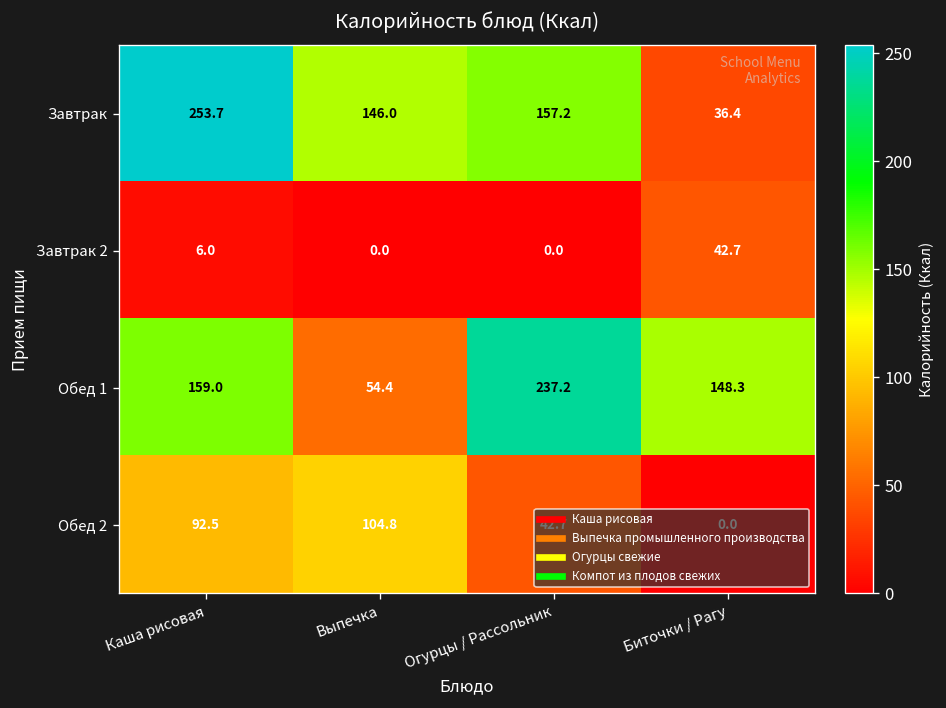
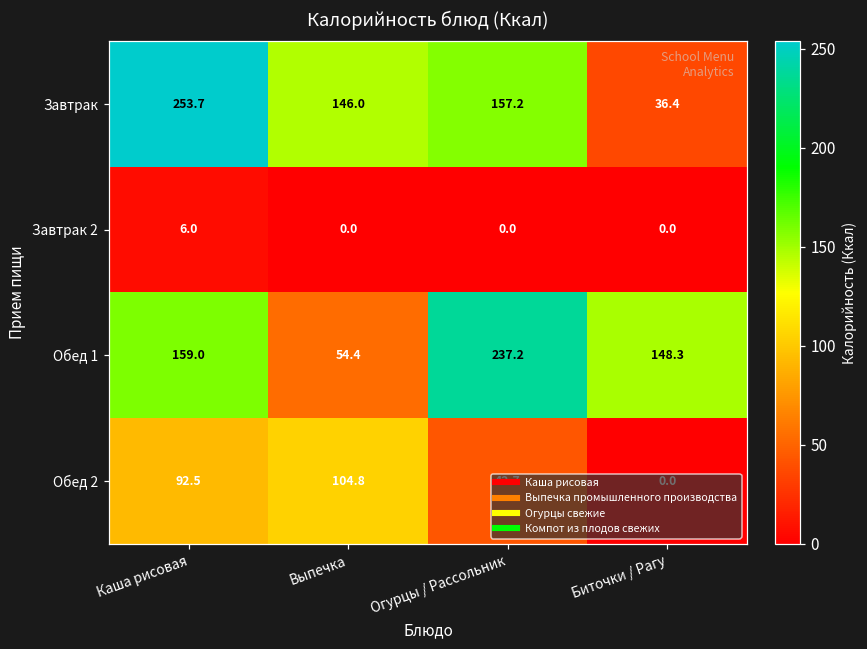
  {
    "Завтрак": {
      "Каша рисовая": 253.7,
      "Выпечка": 146.0,
      "Огурцы / Рассольник": 157.2
    },
    "Завтрак 2": {
      "Каша рисовая": 6.0,
      "Выпечка": 0.0,
      "Огурцы / Рассольник": 0.0,
-     "Биточки / Рагу": 42.7
+     "Биточки / Рагу": 0.0
    },
    "Обед 1": {
      "Каша рисовая": 159.0,
      "Выпечка": 54.4,
      "Огурцы / Рассольник": 237.2,
      "Биточки / Рагу": 148.3
    },
    "Обед 2": {
      "Каша рисовая": 92.5,
      "Выпечка": 104.8
    }
  }
